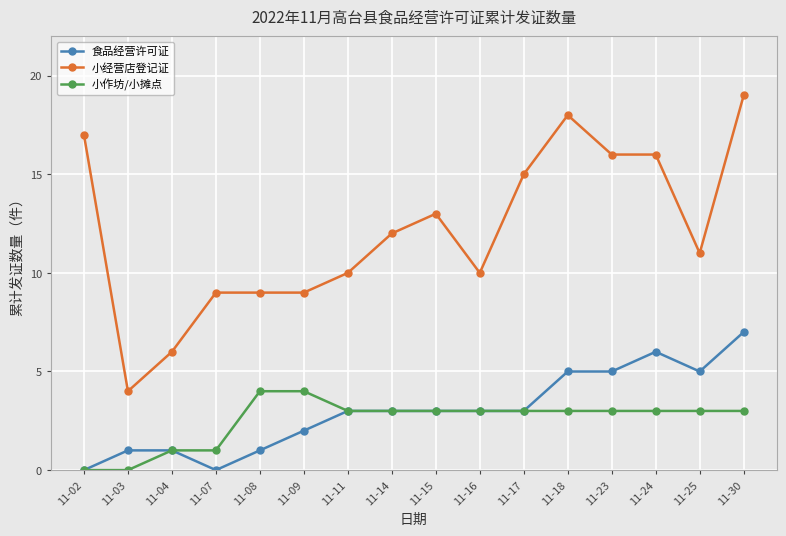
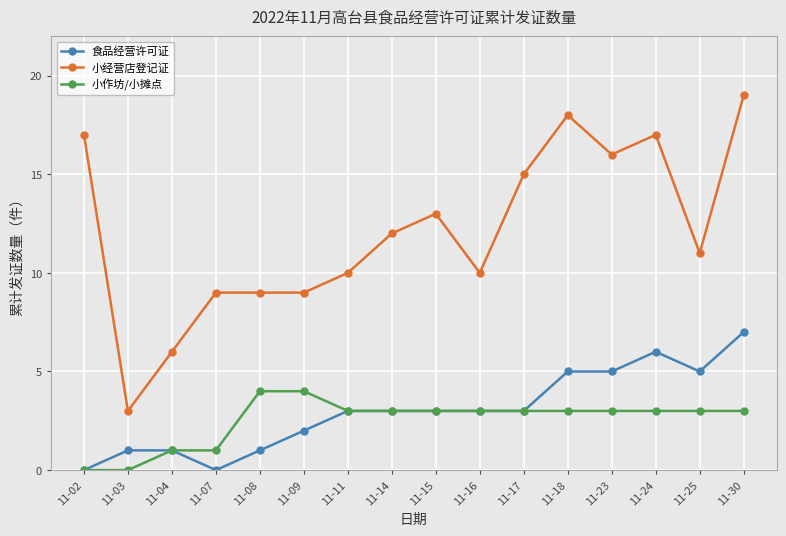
  {
    "食品经营许可证": {
      "11-03": 1,
      "11-07": 0,
      "11-08": 1,
      "11-09": 2,
      "11-18": 5,
      "11-23": 5,
      "11-24": 6,
      "11-25": 5,
      "11-30": 7
    },
    "小经营店登记证": {
      "11-02": 17,
-     "11-03": 4,
+     "11-03": 3,
      "11-04": 6,
      "11-07": 9,
      "11-08": 9,
      "11-09": 9,
      "11-11": 10,
      "11-14": 12,
      "11-15": 13,
      "11-16": 10,
      "11-17": 15,
      "11-18": 18,
      "11-23": 16,
-     "11-24": 16,
+     "11-24": 17,
      "11-25": 11,
      "11-30": 19
    },
    "小作坊/小摊点": {
      "11-03": 0,
      "11-07": 1,
      "11-08": 4,
      "11-09": 4,
      "11-18": 3,
      "11-23": 3,
      "11-24": 3,
      "11-25": 3,
      "11-30": 3
    }
  }
